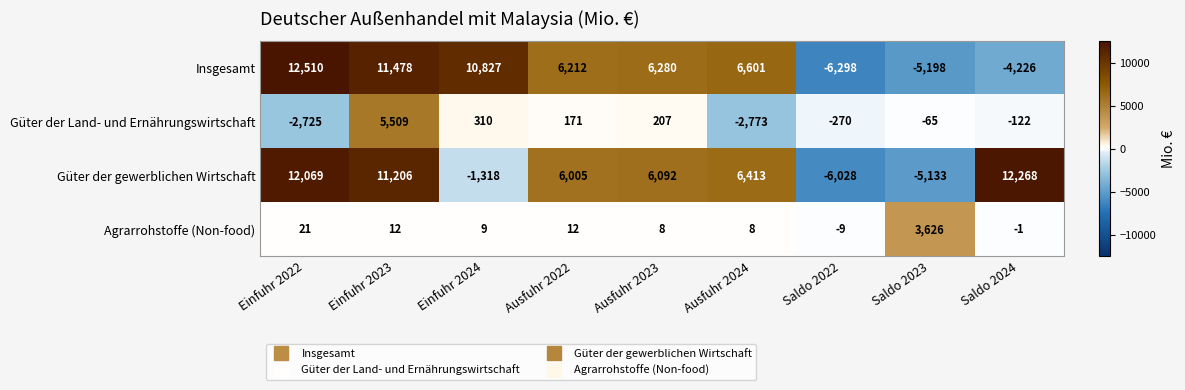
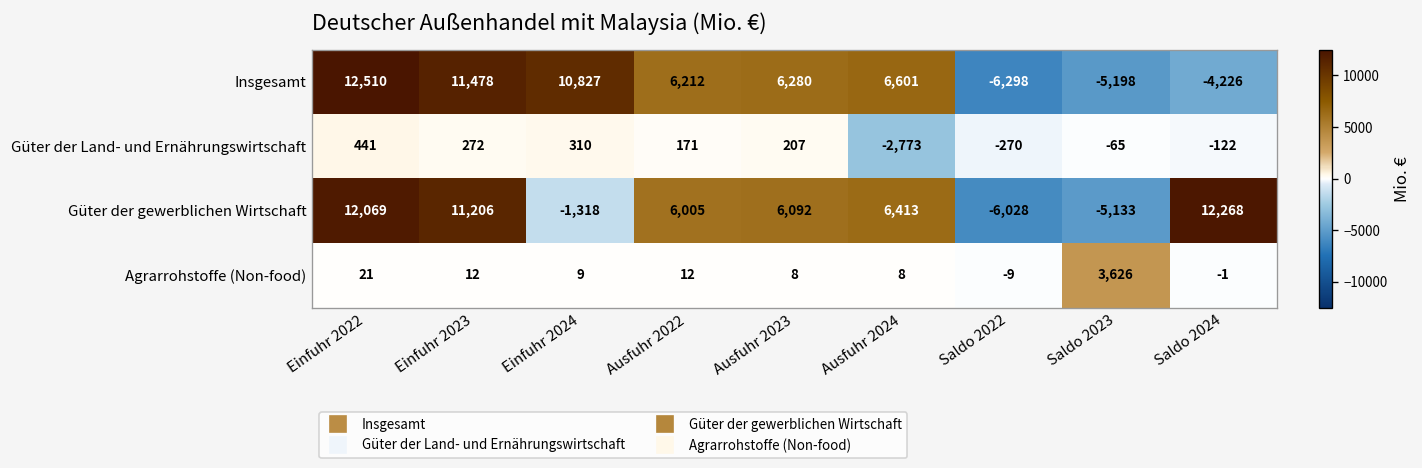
  {
    "Insgesamt": {
      "Einfuhr 2022": "12,510",
      "Einfuhr 2023": "11,478",
      "Einfuhr 2024": "10,827",
      "Ausfuhr 2022": "6,212",
      "Ausfuhr 2023": "6,280",
      "Ausfuhr 2024": "6,601",
      "Saldo 2022": "-6,298",
      "Saldo 2023": "-5,198",
      "Saldo 2024": "-4,226"
    },
    "Güter der Land- und Ernährungswirtschaft": {
-     "Einfuhr 2022": "-2,725",
-     "Einfuhr 2023": "5,509",
+     "Einfuhr 2022": "441",
+     "Einfuhr 2023": "272",
      "Einfuhr 2024": "310",
      "Ausfuhr 2022": "171",
      "Ausfuhr 2023": "207",
      "Ausfuhr 2024": "-2,773",
      "Saldo 2022": "-270",
      "Saldo 2023": "-65",
      "Saldo 2024": "-122"
    },
    "Güter der gewerblichen Wirtschaft": {
      "Einfuhr 2022": "12,069",
      "Einfuhr 2023": "11,206",
      "Einfuhr 2024": "-1,318",
      "Ausfuhr 2022": "6,005",
      "Ausfuhr 2023": "6,092",
      "Ausfuhr 2024": "6,413",
      "Saldo 2022": "-6,028",
      "Saldo 2023": "-5,133",
      "Saldo 2024": "12,268"
    },
    "Agrarrohstoffe (Non-food)": {
      "Einfuhr 2022": "21",
      "Einfuhr 2023": "12",
      "Einfuhr 2024": "9",
      "Ausfuhr 2022": "12",
      "Ausfuhr 2023": "8",
      "Ausfuhr 2024": "8",
      "Saldo 2022": "-9",
      "Saldo 2023": "3,626",
      "Saldo 2024": "-1"
    }
  }
